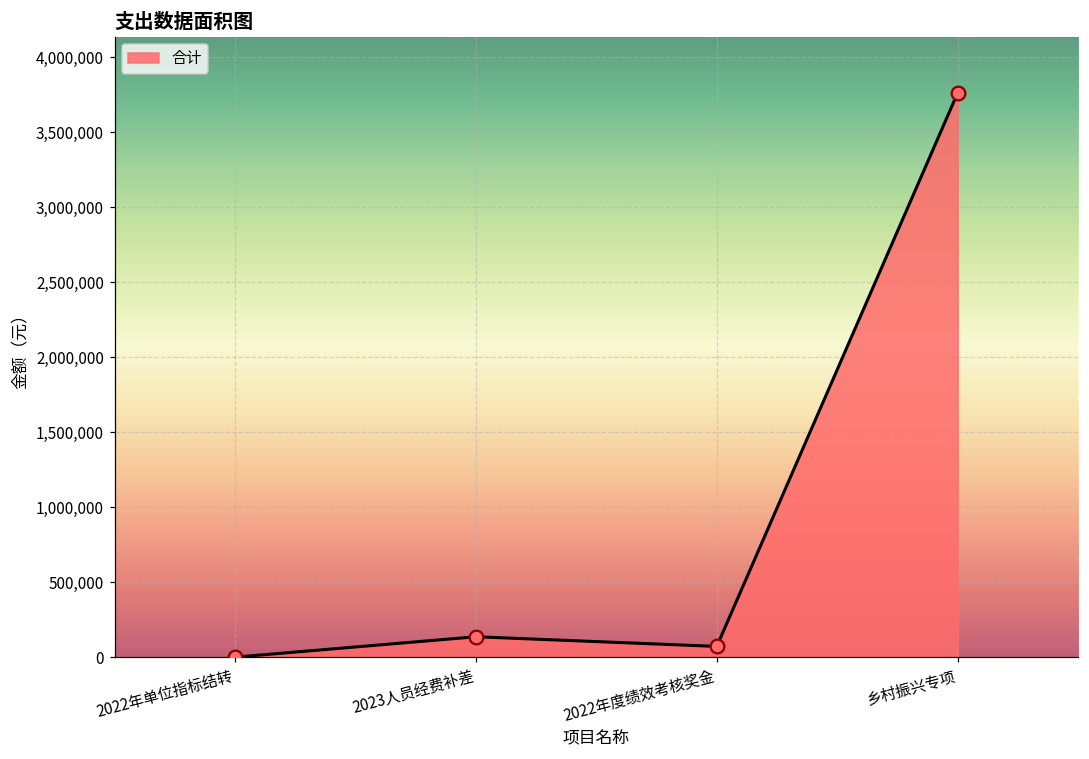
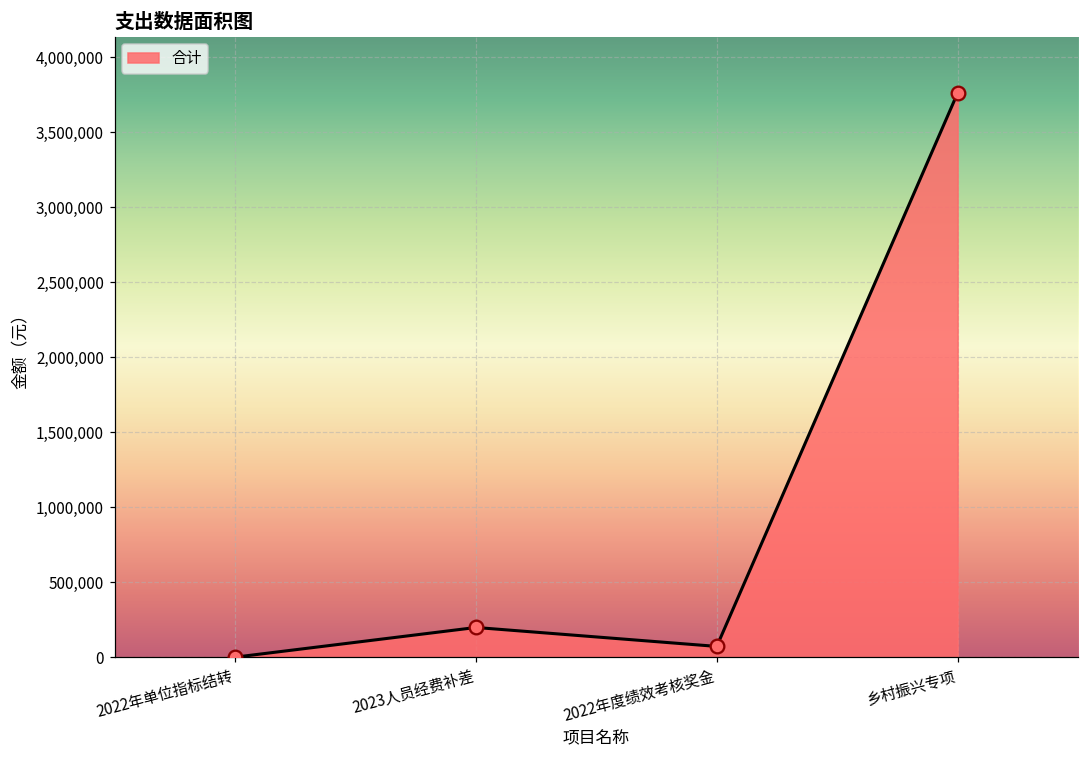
  {
    "2022年单位指标结转": "0",
-   "2023人员经费补差": "140,000",
+   "2023人员经费补差": "200,000",
    "2022年度绩效考核奖金": "70,000",
    "乡村振兴专项": "3,760,000"
  }
